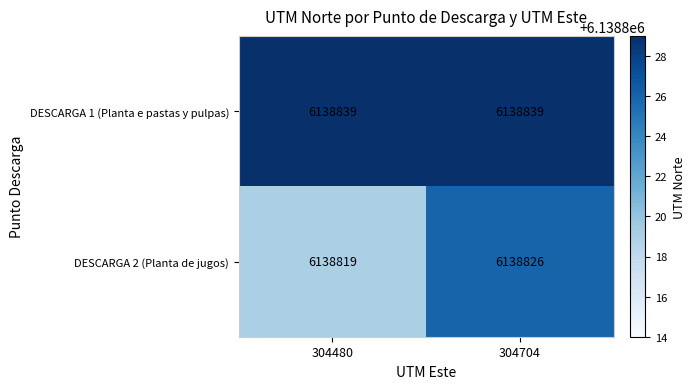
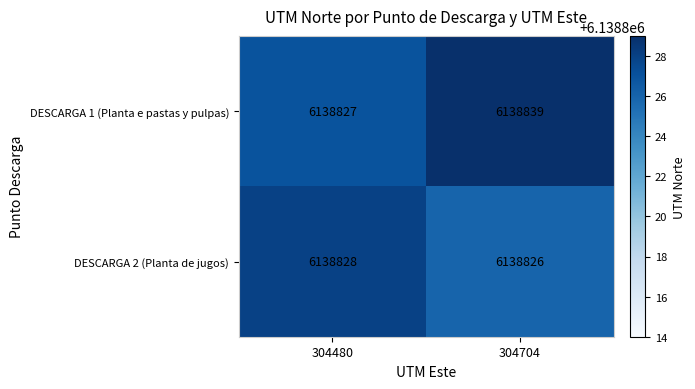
  {
    "DESCARGA 1 (Planta e pastas y pulpas)": {
-     "304480": 6138839,
+     "304480": 6138827,
      "304704": 6138839
    },
    "DESCARGA 2 (Planta de jugos)": {
-     "304480": 6138819,
+     "304480": 6138828,
      "304704": 6138826
    }
  }
